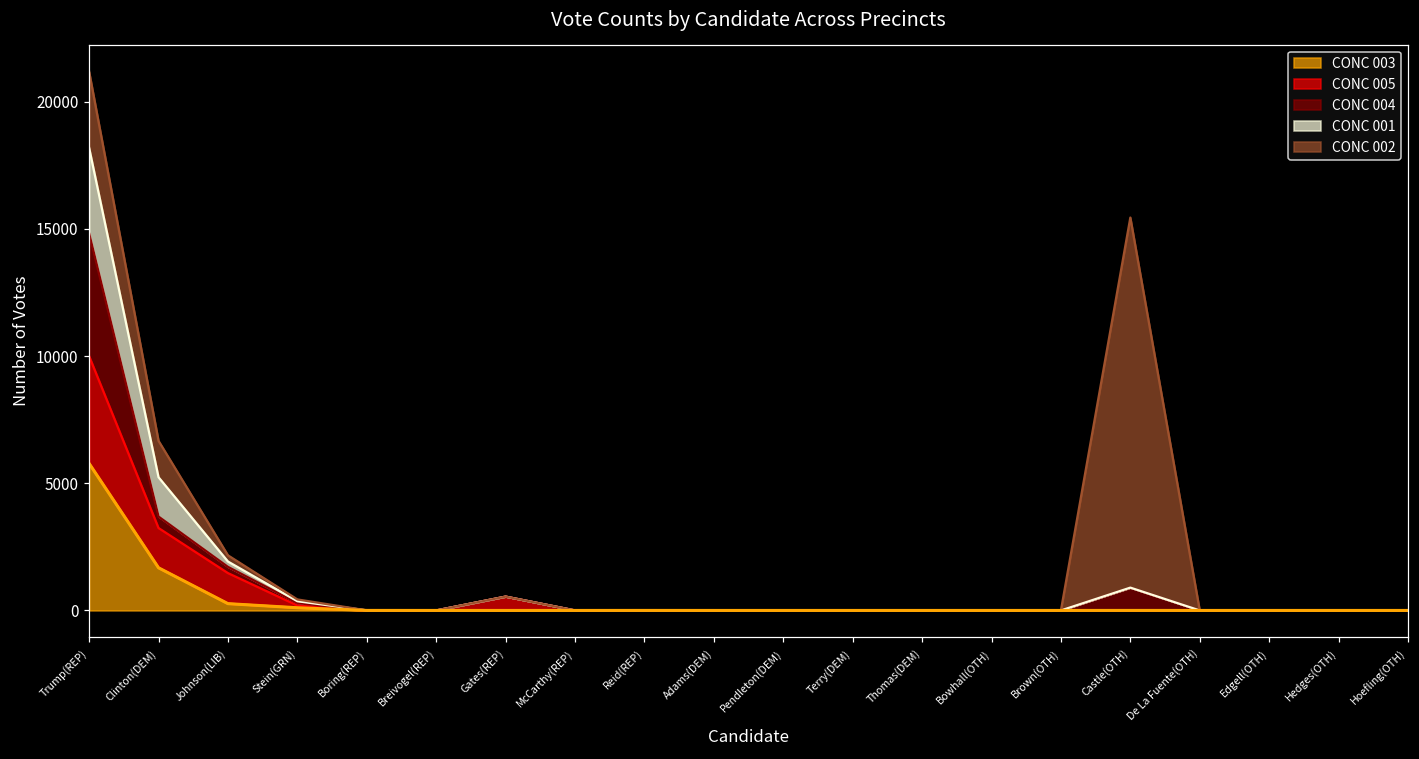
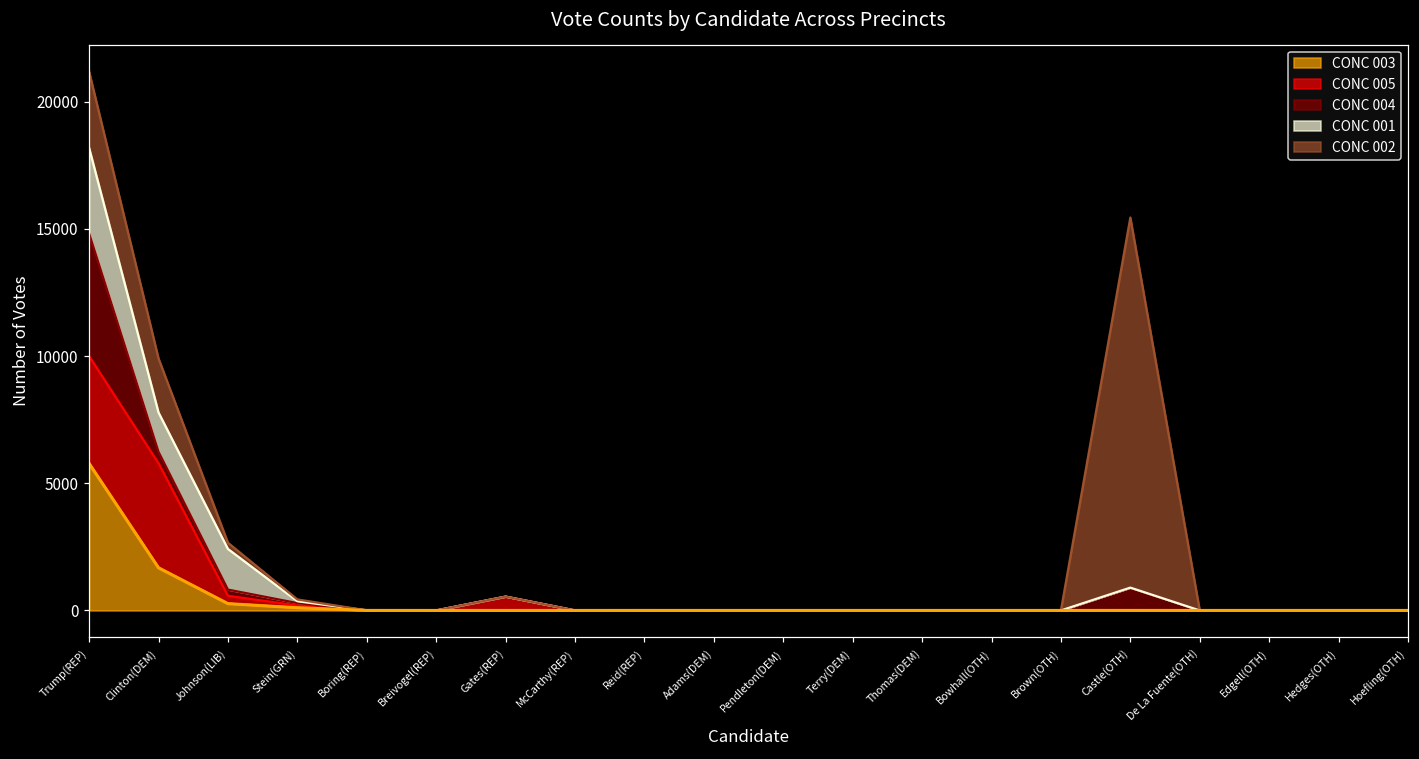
  {
    "CONC 003": {
      "Trump(REP)": 5800,
      "Clinton(DEM)": 1700,
      "Johnson(LIB)": 300,
      "Gates(REP)": 0
    },
    "CONC 005": {
      "Trump(REP)": 4200,
-     "Clinton(DEM)": 1600,
-     "Johnson(LIB)": 1200
+     "Clinton(DEM)": 4100,
+     "Johnson(LIB)": 300
    },
    "CONC 004": {
      "Trump(REP)": 4800,
      "Clinton(DEM)": 500,
      "Johnson(LIB)": 200
    },
    "CONC 001": {
      "Trump(REP)": 3400,
      "Clinton(DEM)": 1500,
-     "Johnson(LIB)": 200
+     "Johnson(LIB)": 1600
    },
    "CONC 002": {
      "Trump(REP)": 3000,
-     "Clinton(DEM)": 1400,
+     "Clinton(DEM)": 2100,
      "Johnson(LIB)": 200,
      "Castle(OTH)": 14500
    }
  }
